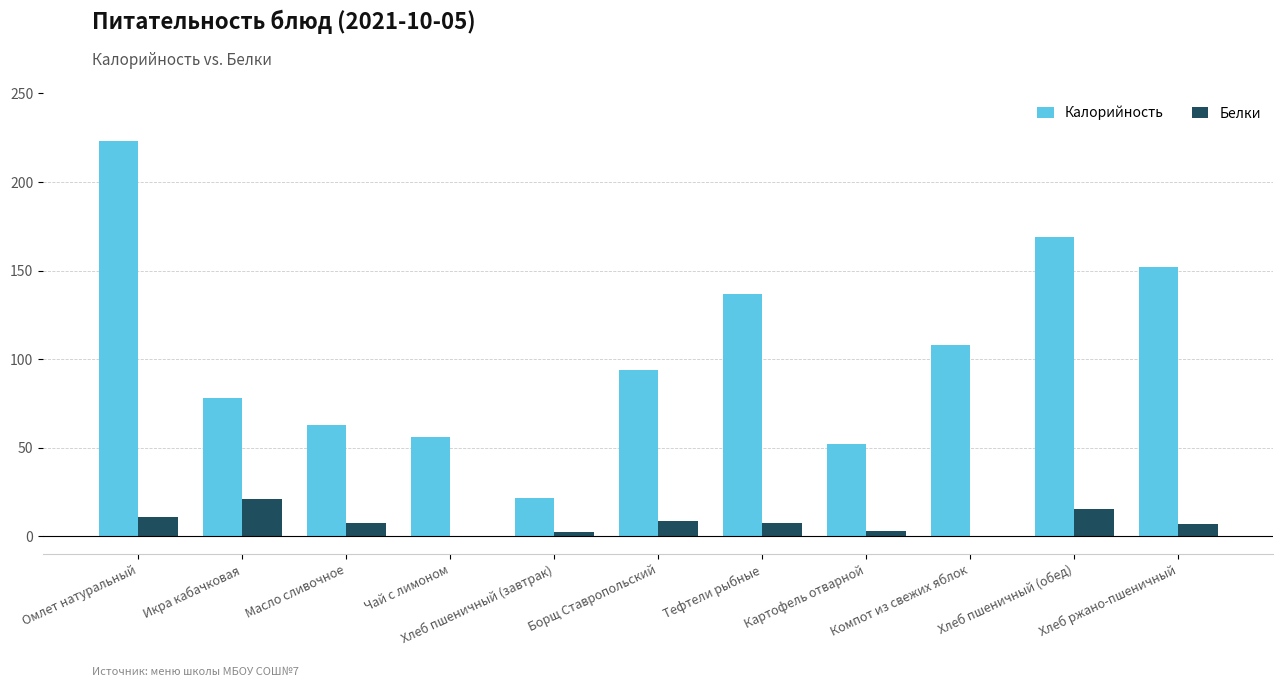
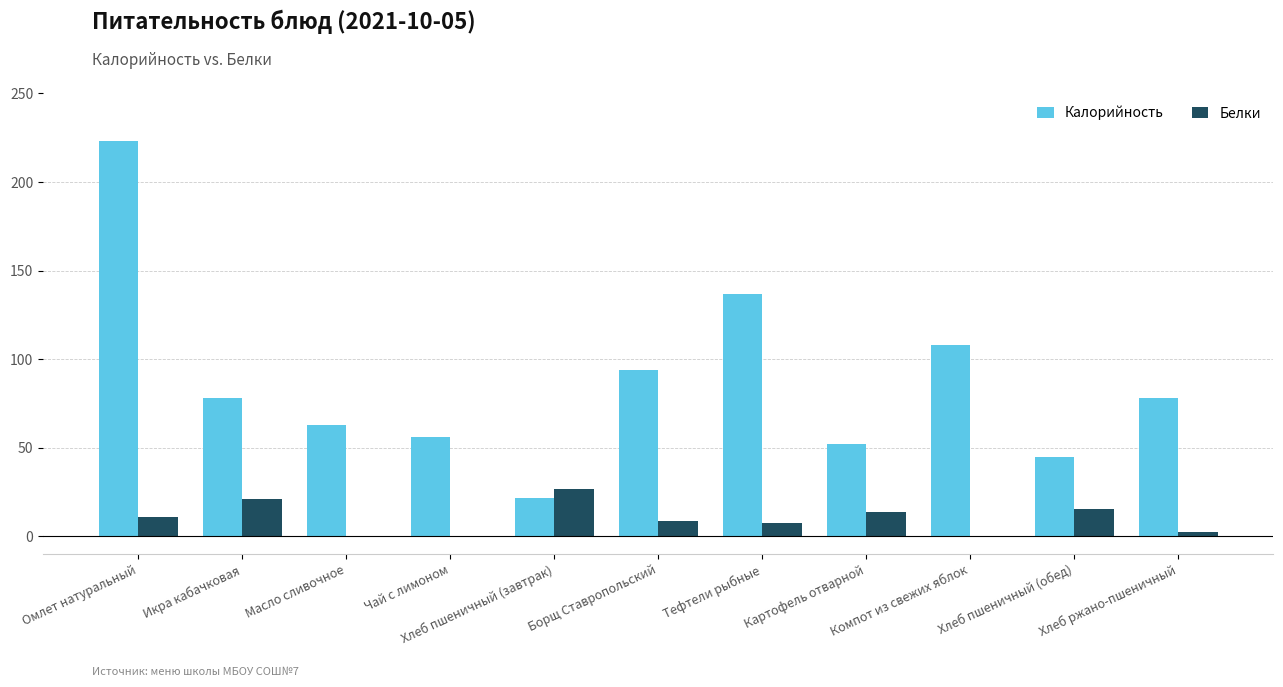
  {
    "Калорийность": {
      "Омлет натуральный": 223,
      "Икра кабачковая": 78,
      "Масло сливочное": 63,
      "Чай с лимоном": 56,
      "Хлеб пшеничный (завтрак)": 22,
      "Борщ Ставропольский": 94,
      "Тефтели рыбные": 137,
      "Картофель отварной": 52,
      "Компот из свежих яблок": 108,
-     "Хлеб пшеничный (обед)": 169,
-     "Хлеб ржано-пшеничный": 152
+     "Хлеб пшеничный (обед)": 45,
+     "Хлеб ржано-пшеничный": 78
    },
    "Белки": {
      "Омлет натуральный": 11,
      "Икра кабачковая": 21,
-     "Масло сливочное": 8,
-     "Хлеб пшеничный (завтрак)": 2,
+     "Масло сливочное": 0,
+     "Хлеб пшеничный (завтрак)": 27,
      "Борщ Ставропольский": 9,
      "Тефтели рыбные": 7,
-     "Картофель отварной": 3,
+     "Картофель отварной": 14,
      "Хлеб пшеничный (обед)": 15,
-     "Хлеб ржано-пшеничный": 7
+     "Хлеб ржано-пшеничный": 3
    }
  }
